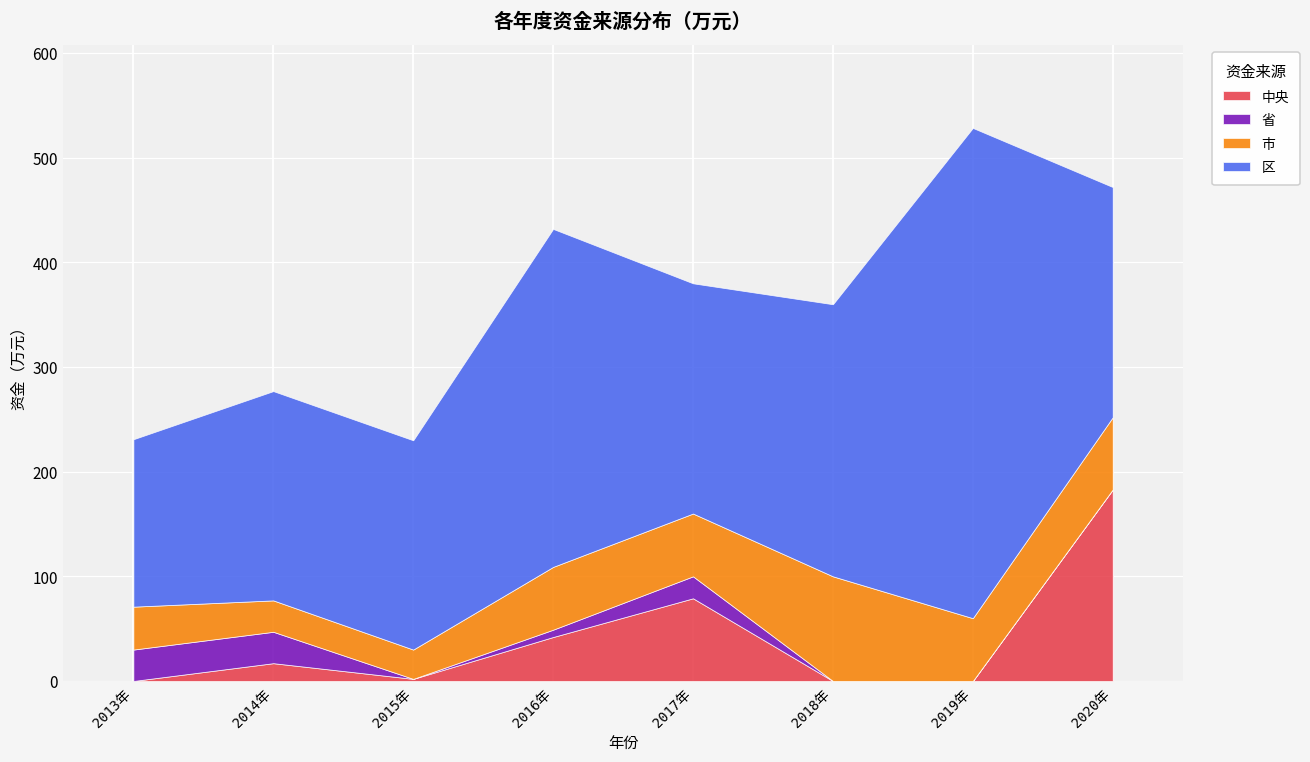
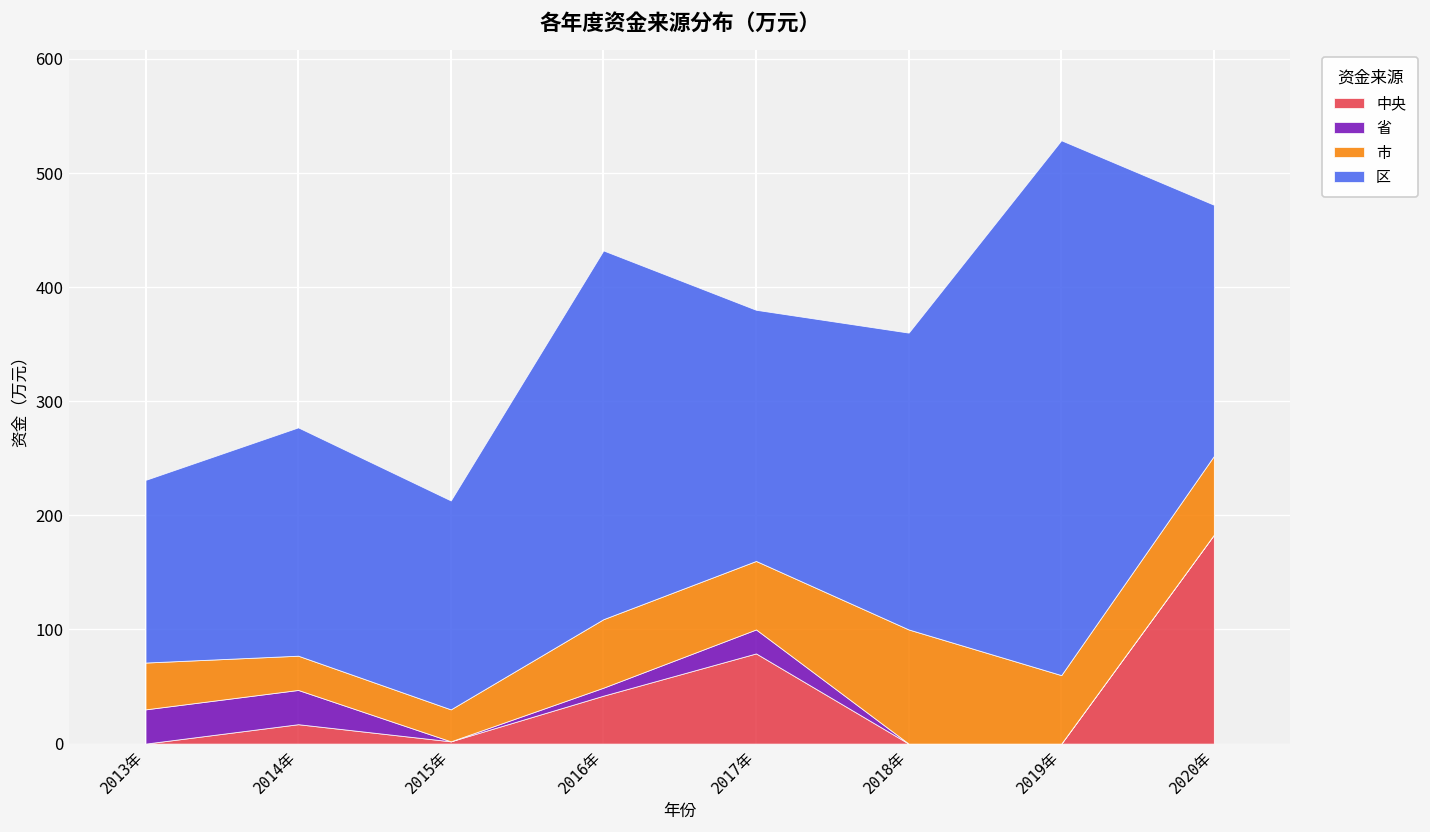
  {
    "中央": {
      "2013年": 0,
      "2014年": 20,
      "2016年": 40,
      "2017年": 80
    },
    "省": {
      "2013年": 30,
      "2014年": 30,
      "2016年": 10,
      "2017年": 20
    },
    "市": {
      "2013年": 40,
      "2014年": 30,
      "2015年": 30,
      "2016年": 60,
      "2017年": 60,
      "2018年": 100,
      "2019年": 60,
      "2020年": 70
    },
    "区": {
      "2013年": 160,
      "2014年": 200,
-     "2015年": 200,
+     "2015年": 180,
      "2016年": 320,
      "2017年": 220,
      "2018年": 260,
      "2019年": 470,
      "2020年": 220
    }
  }
